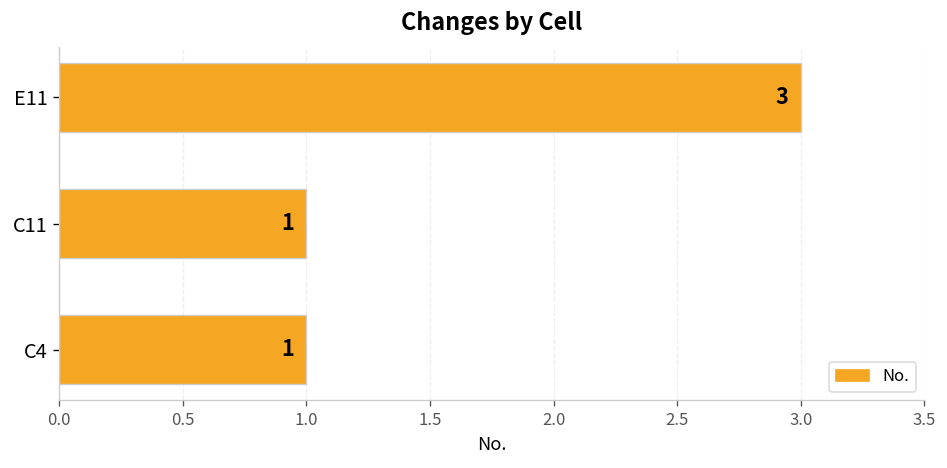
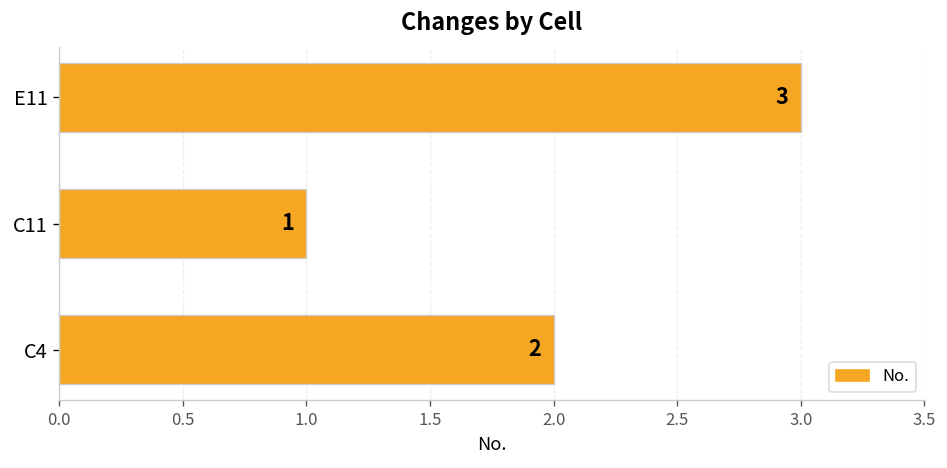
  {
    "E11": 3,
    "C11": 1,
-   "C4": 1
+   "C4": 2
  }
